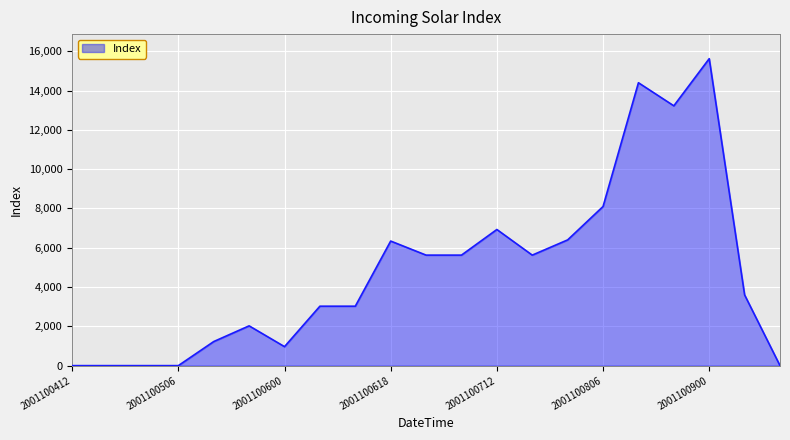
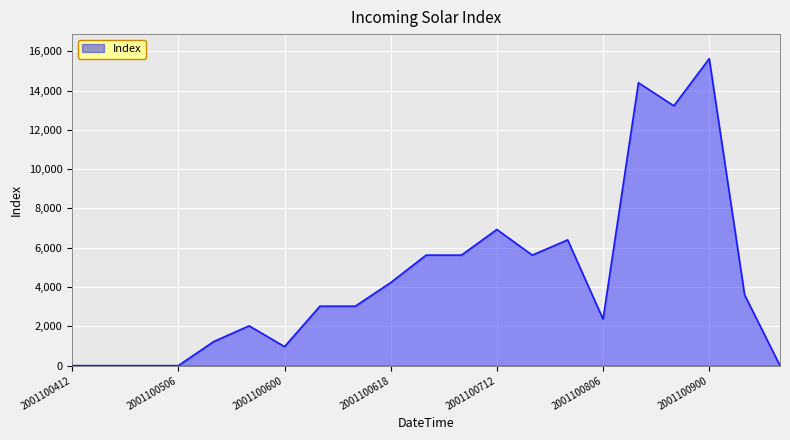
  {
    "2001100412": "0",
    "2001100506": "0",
    "2001100600": "1,000",
-   "2001100618": "6,300",
+   "2001100618": "4,200",
    "2001100712": "6,900",
-   "2001100806": "8,100",
+   "2001100806": "2,400",
    "2001100900": "15,600"
  }
